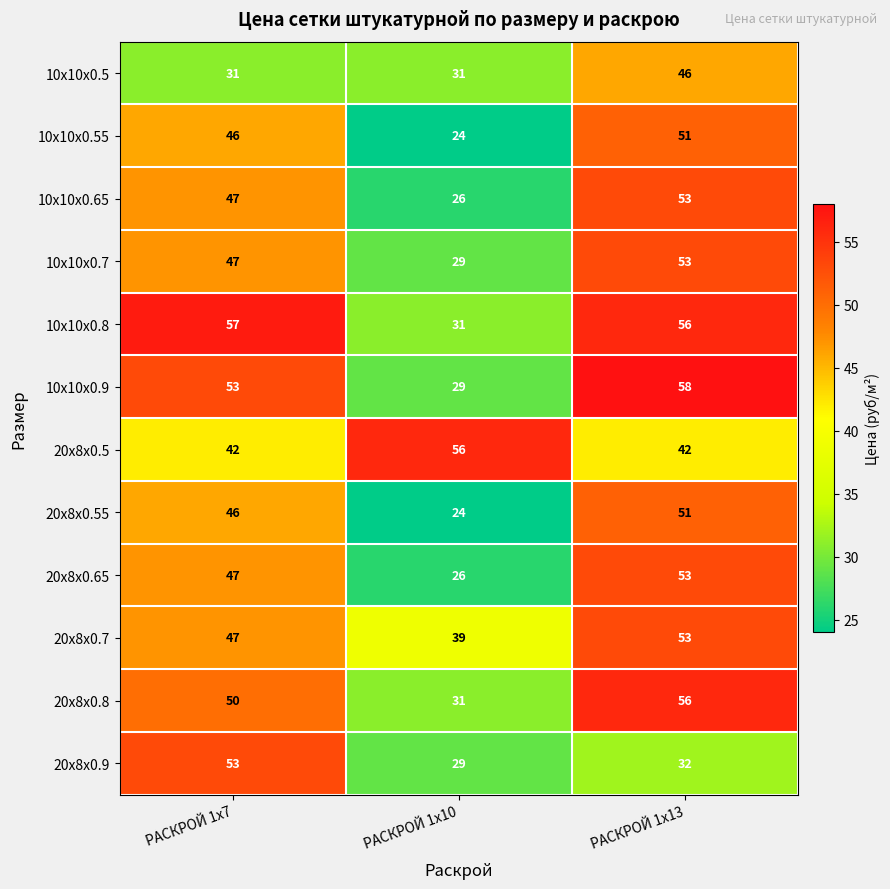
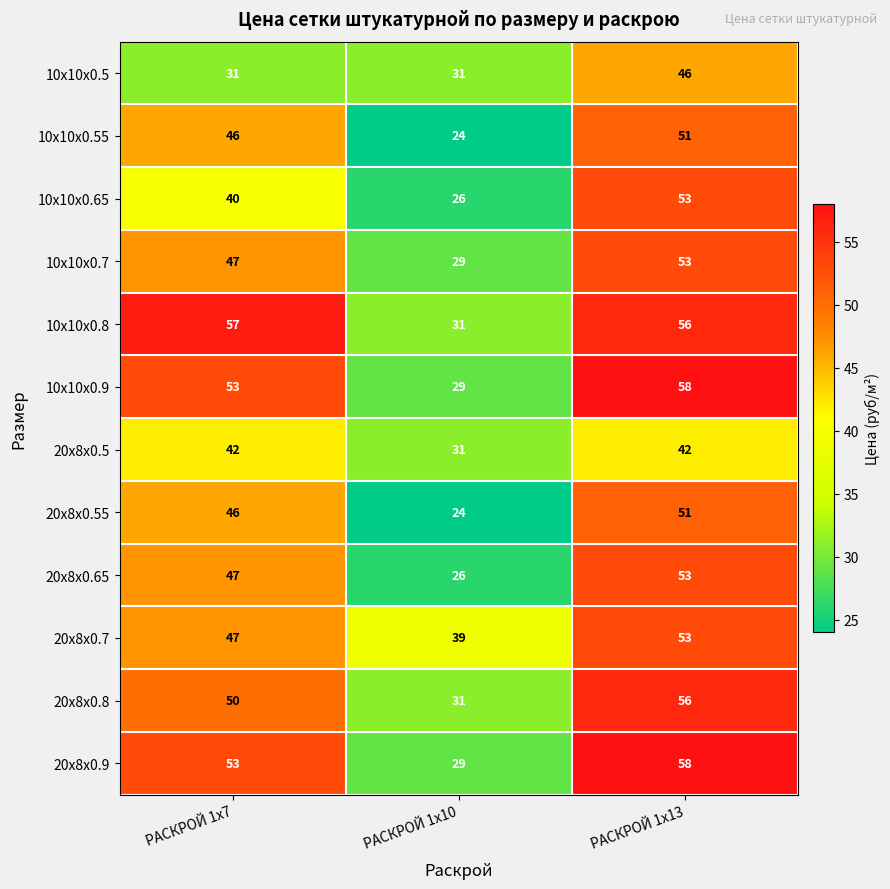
  {
    "10x10x0.5": {
      "РАСКРОЙ 1x7": 31,
      "РАСКРОЙ 1x10": 31,
      "РАСКРОЙ 1x13": 46
    },
    "10x10x0.55": {
      "РАСКРОЙ 1x7": 46,
      "РАСКРОЙ 1x10": 24,
      "РАСКРОЙ 1x13": 51
    },
    "10x10x0.65": {
-     "РАСКРОЙ 1x7": 47,
+     "РАСКРОЙ 1x7": 40,
      "РАСКРОЙ 1x10": 26,
      "РАСКРОЙ 1x13": 53
    },
    "10x10x0.7": {
      "РАСКРОЙ 1x7": 47,
      "РАСКРОЙ 1x10": 29,
      "РАСКРОЙ 1x13": 53
    },
    "10x10x0.8": {
      "РАСКРОЙ 1x7": 57,
      "РАСКРОЙ 1x10": 31,
      "РАСКРОЙ 1x13": 56
    },
    "10x10x0.9": {
      "РАСКРОЙ 1x7": 53,
      "РАСКРОЙ 1x10": 29,
      "РАСКРОЙ 1x13": 58
    },
    "20x8x0.5": {
      "РАСКРОЙ 1x7": 42,
-     "РАСКРОЙ 1x10": 56,
+     "РАСКРОЙ 1x10": 31,
      "РАСКРОЙ 1x13": 42
    },
    "20x8x0.55": {
      "РАСКРОЙ 1x7": 46,
      "РАСКРОЙ 1x10": 24,
      "РАСКРОЙ 1x13": 51
    },
    "20x8x0.65": {
      "РАСКРОЙ 1x7": 47,
      "РАСКРОЙ 1x10": 26,
      "РАСКРОЙ 1x13": 53
    },
    "20x8x0.7": {
      "РАСКРОЙ 1x7": 47,
      "РАСКРОЙ 1x10": 39,
      "РАСКРОЙ 1x13": 53
    },
    "20x8x0.8": {
      "РАСКРОЙ 1x7": 50,
      "РАСКРОЙ 1x10": 31,
      "РАСКРОЙ 1x13": 56
    },
    "20x8x0.9": {
      "РАСКРОЙ 1x7": 53,
      "РАСКРОЙ 1x10": 29,
-     "РАСКРОЙ 1x13": 32
+     "РАСКРОЙ 1x13": 58
    }
  }
